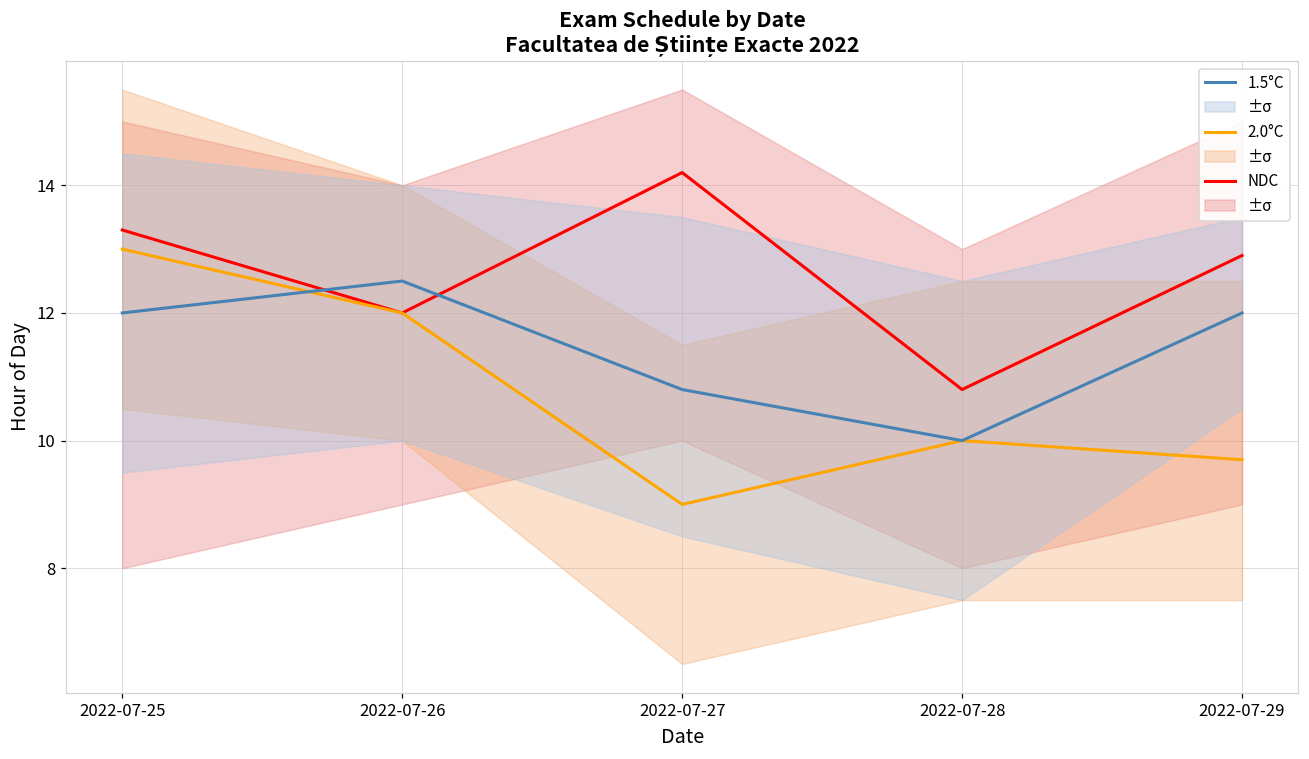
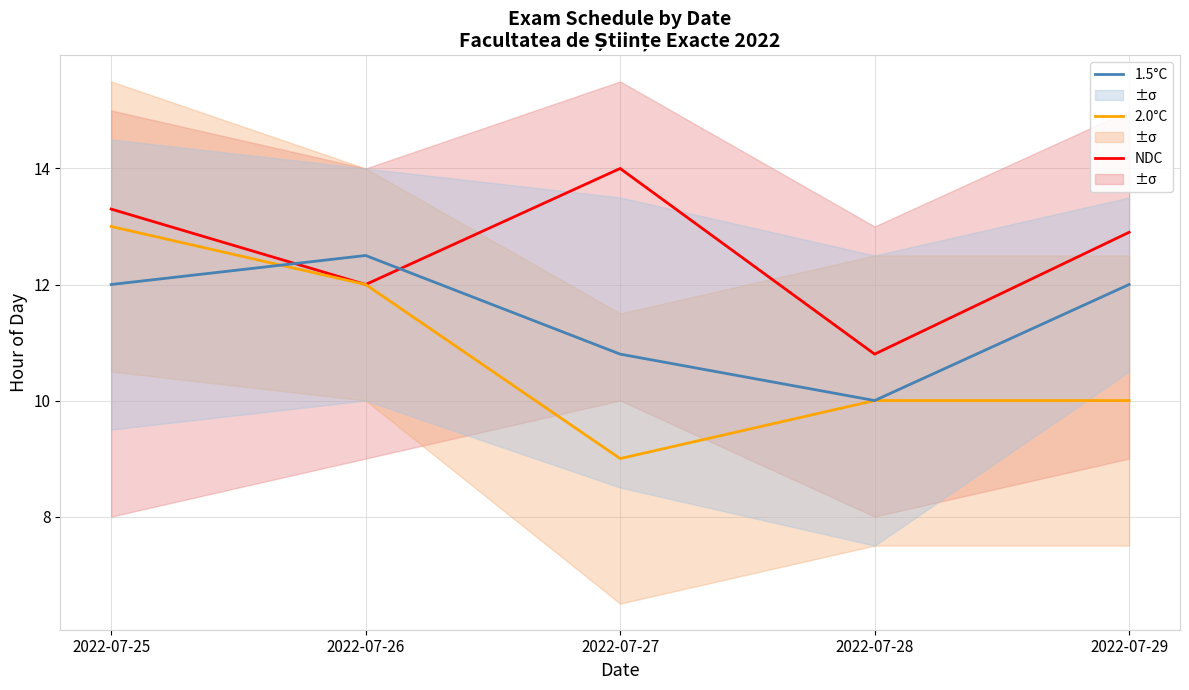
  {
    "NDC": {
      "2022-07-25": 13.3,
-     "2022-07-27": 14.2,
+     "2022-07-27": 14.0,
      "2022-07-28": 10.8,
      "2022-07-29": 12.9
    },
    "2.0°C": {
      "2022-07-25": 13.0,
      "2022-07-27": 9.0,
-     "2022-07-29": 9.7
+     "2022-07-29": 10.0
    },
    "1.5°C": {
      "2022-07-25": 12.0,
      "2022-07-26": 12.5,
      "2022-07-27": 10.8,
      "2022-07-29": 12.0
    }
  }
